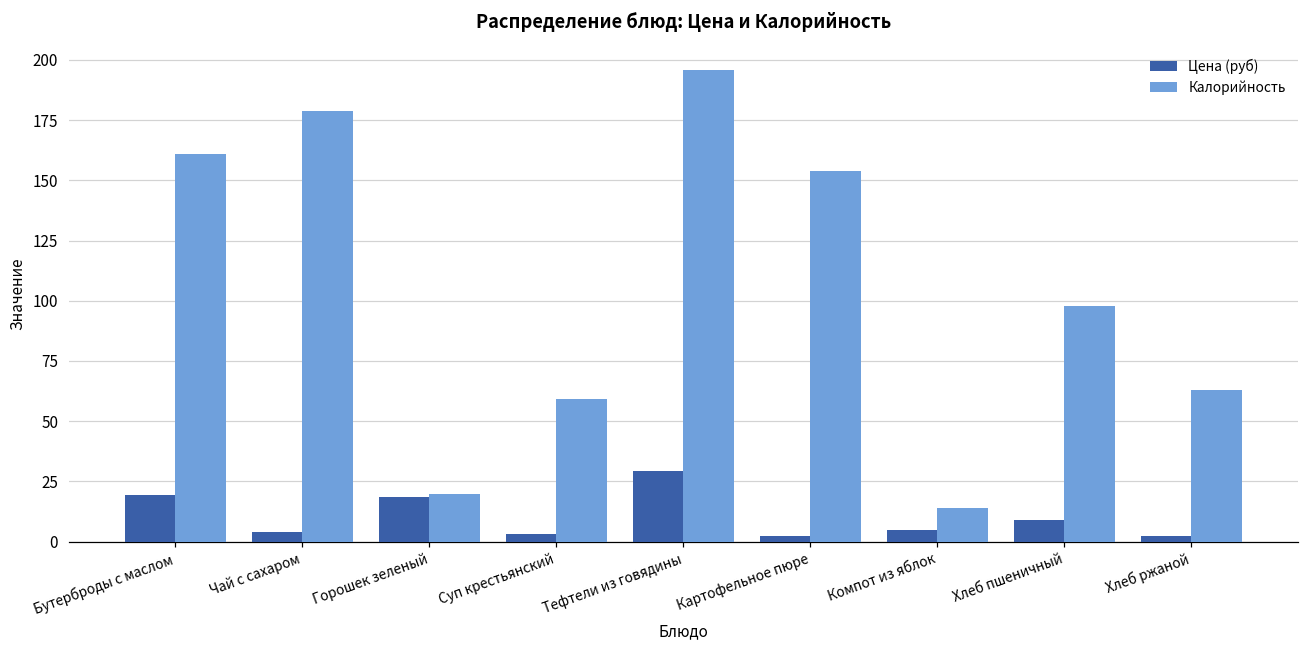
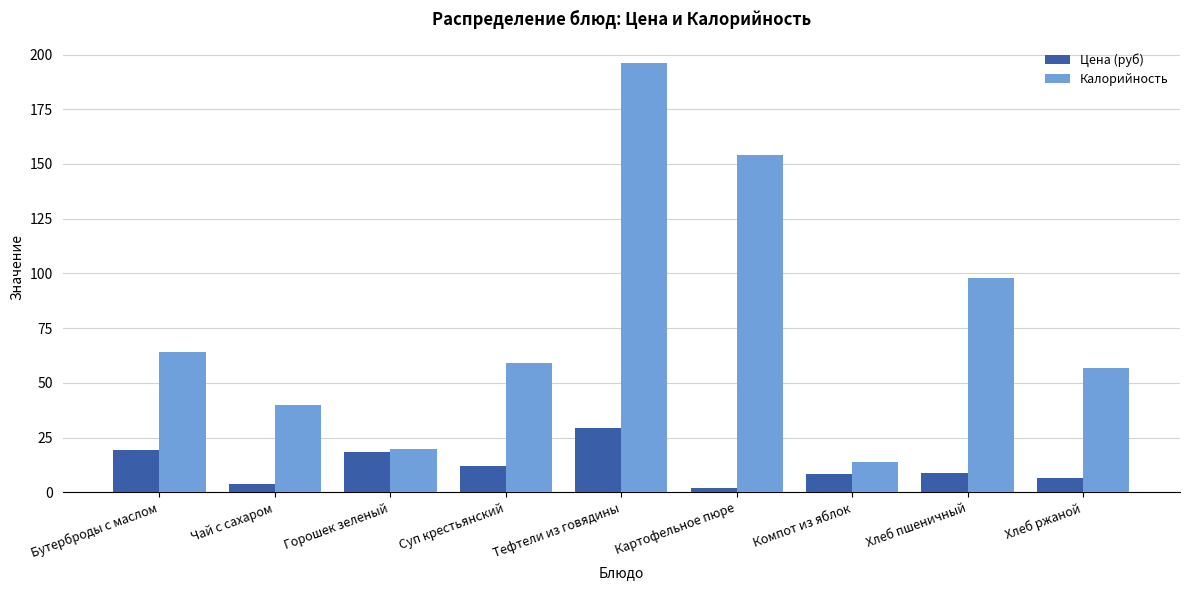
  {
    "Цена (руб)": {
      "Бутерброды с маслом": 19,
      "Чай с сахаром": 4,
      "Горошек зеленый": 19,
-     "Суп крестьянский": 3,
+     "Суп крестьянский": 12,
      "Тефтели из говядины": 29,
      "Картофельное пюре": 2,
-     "Компот из яблок": 5,
+     "Компот из яблок": 8,
      "Хлеб пшеничный": 9,
-     "Хлеб ржаной": 2
+     "Хлеб ржаной": 6
    },
    "Калорийность": {
-     "Бутерброды с маслом": 161,
-     "Чай с сахаром": 179,
+     "Бутерброды с маслом": 64,
+     "Чай с сахаром": 40,
      "Горошек зеленый": 20,
      "Суп крестьянский": 59,
      "Тефтели из говядины": 196,
      "Картофельное пюре": 154,
      "Компот из яблок": 14,
      "Хлеб пшеничный": 98,
-     "Хлеб ржаной": 63
+     "Хлеб ржаной": 57
    }
  }
